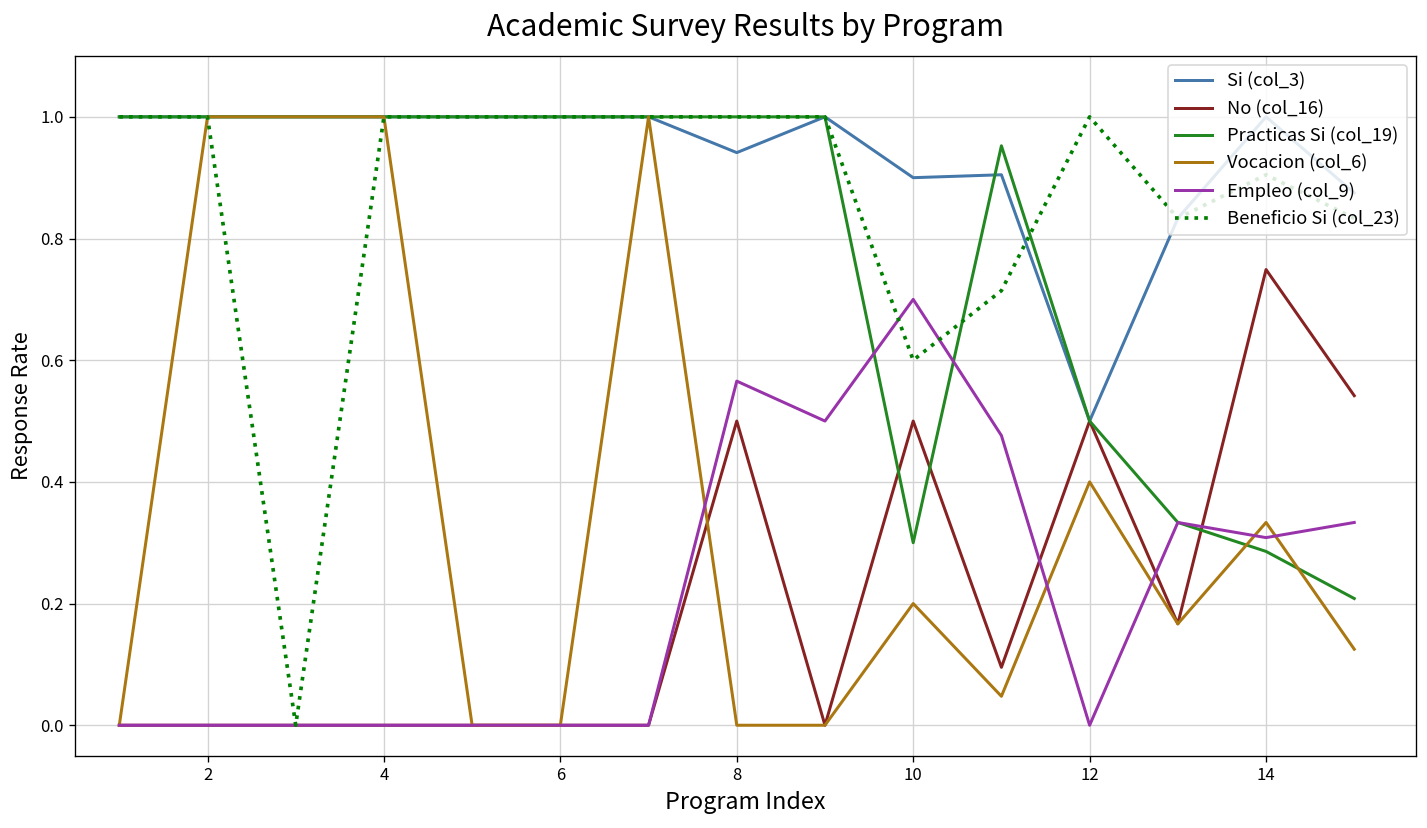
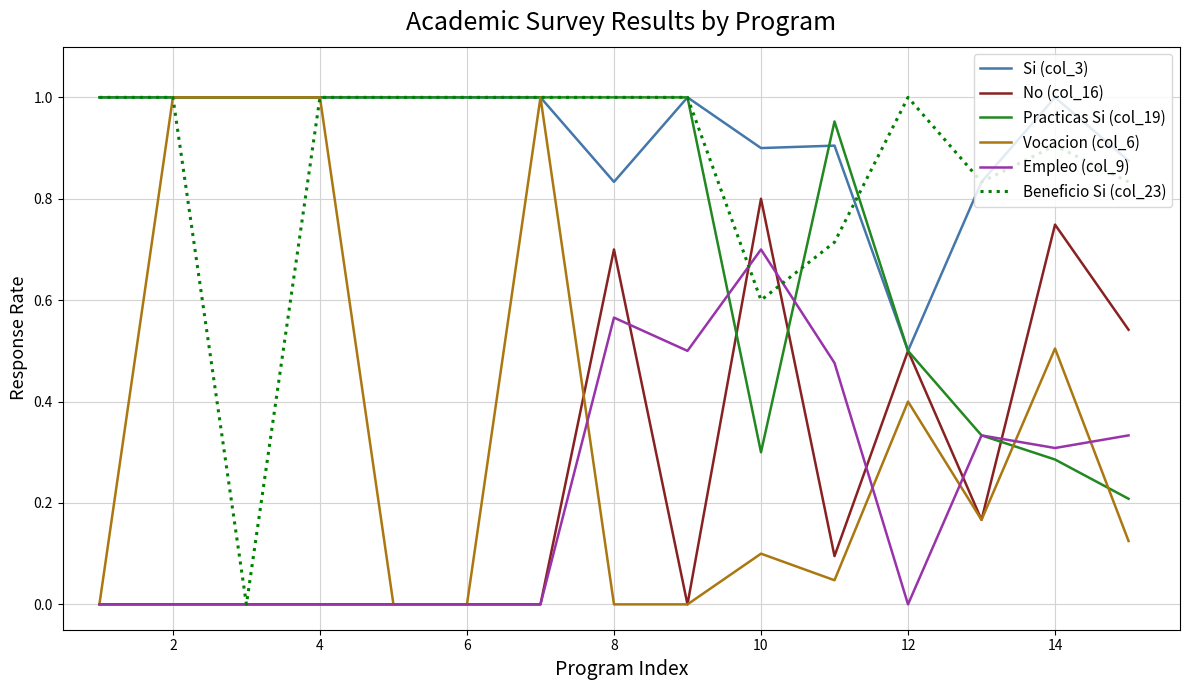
  {
    "Si (col_3)": {
-     "8": 0.94,
+     "8": 0.83,
      "10": 0.90
    },
    "No (col_16)": {
-     "8": 0.5,
-     "10": 0.5,
+     "8": 0.7,
+     "10": 0.8,
      "14": 0.75
    },
    "Vocacion (col_6)": {
      "8": 0.00,
-     "10": 0.2,
+     "10": 0.1,
      "12": 0.40,
-     "14": 0.33
+     "14": 0.50
    },
    "Empleo (col_9)": {
      "8": 0.57,
      "10": 0.70,
      "12": 0.00,
      "14": 0.31
    }
  }
